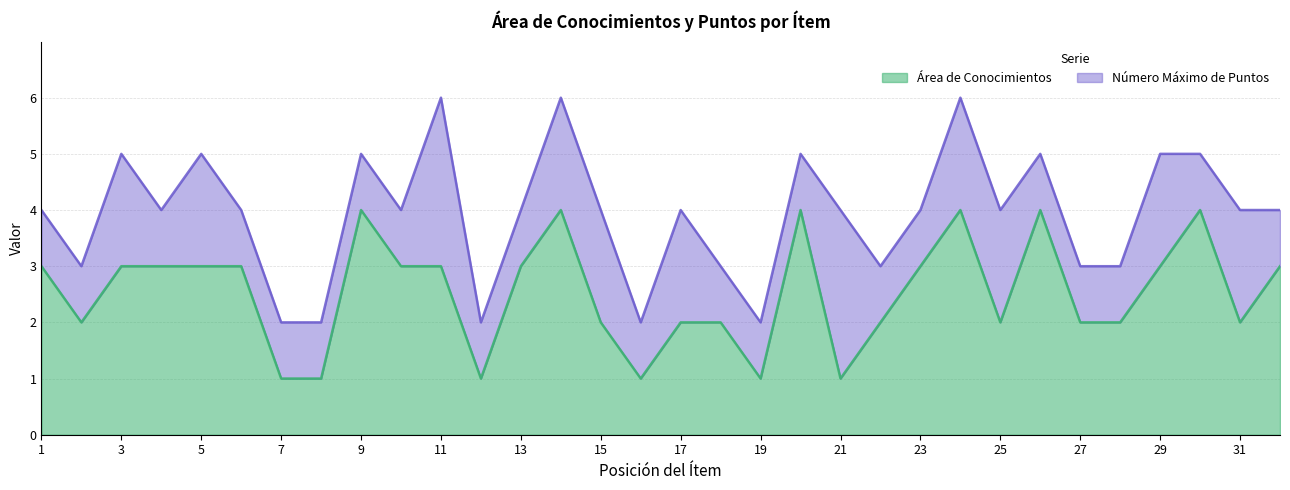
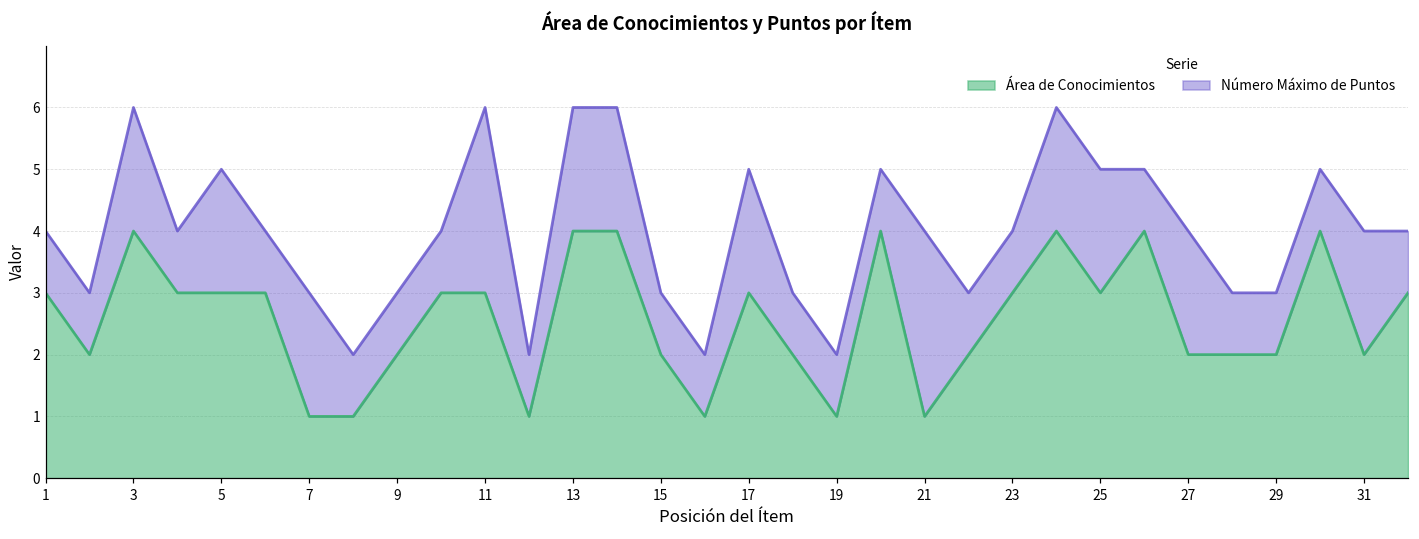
  {
    "Área de Conocimientos": {
      "1": 3,
-     "3": 3,
+     "3": 4,
      "5": 3,
      "7": 1,
-     "9": 4,
+     "9": 2,
      "11": 3,
-     "13": 3,
+     "13": 4,
      "15": 2,
-     "17": 2,
+     "17": 3,
      "19": 1,
      "21": 1,
      "23": 3,
-     "25": 2,
+     "25": 3,
      "27": 2,
-     "29": 3,
+     "29": 2,
      "31": 2
    },
    "Número Máximo de Puntos": {
      "1": 4,
      "5": 5,
-     "7": 1,
+     "7": 2,
      "11": 6,
-     "13": 1,
-     "15": 2,
+     "13": 2,
+     "15": 1,
      "19": 2,
      "21": 4,
      "23": 4,
-     "27": 1,
-     "29": 2,
+     "27": 2,
+     "29": 1,
      "31": 4
    }
  }
